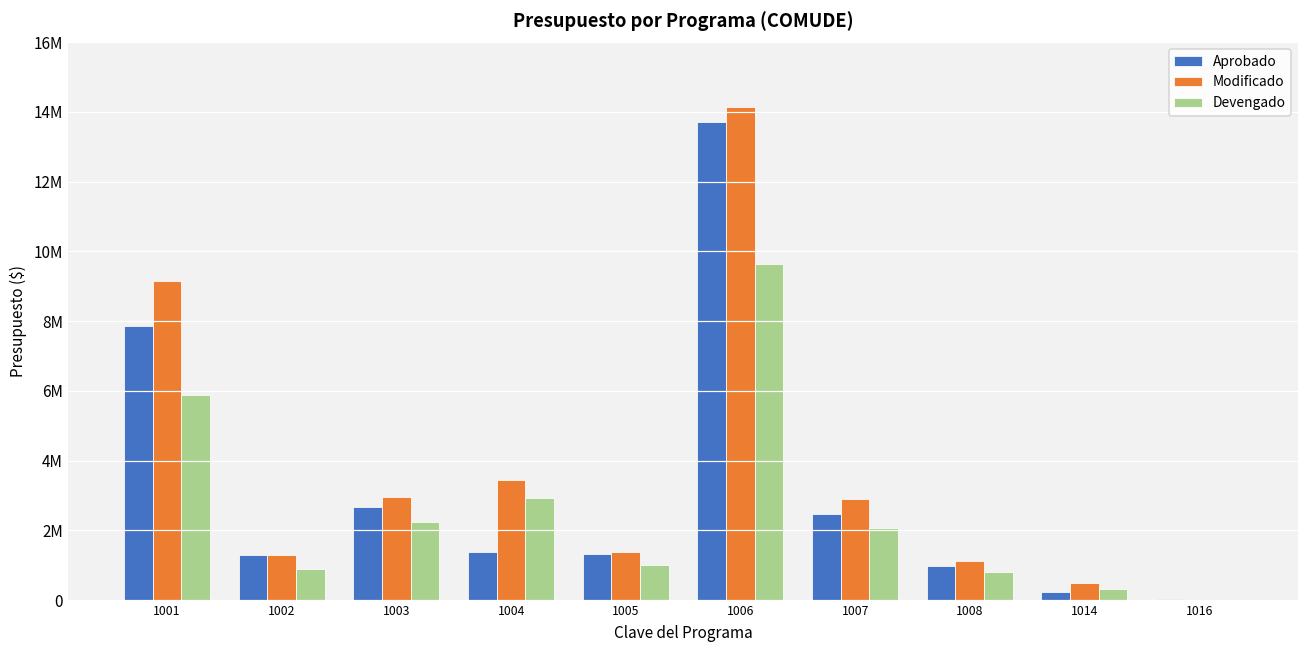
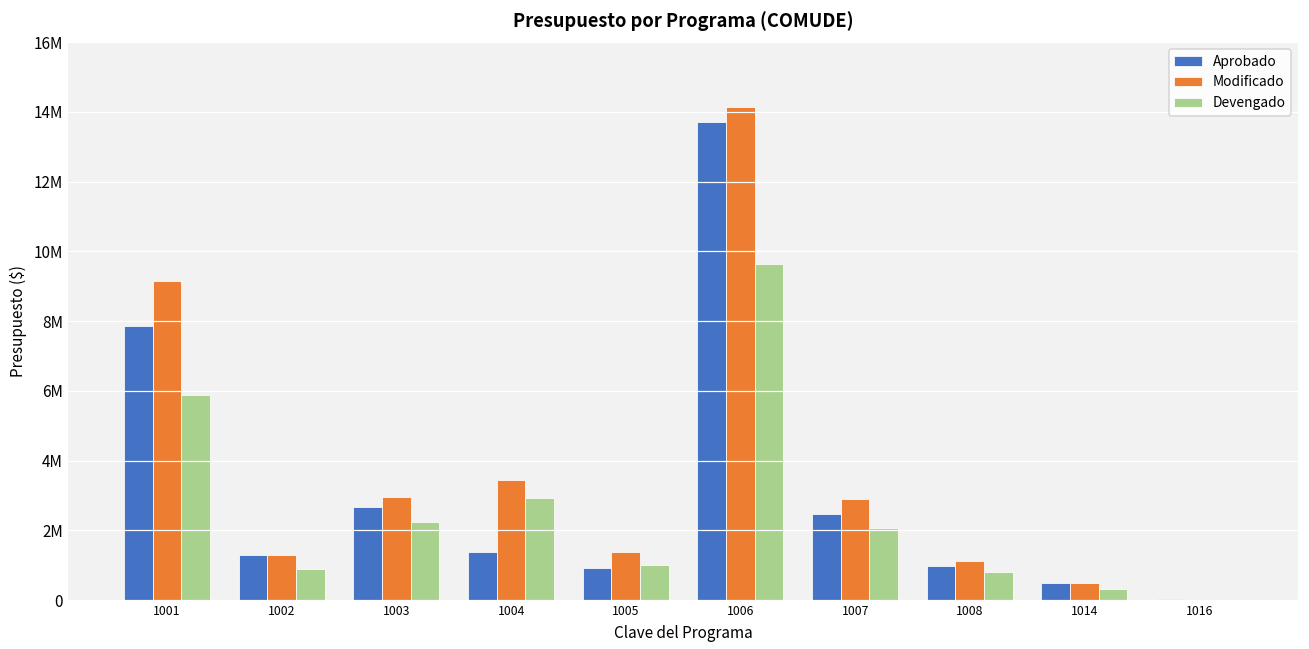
  {
    "Aprobado": {
      "1001": 7900000,
      "1002": 1300000,
      "1003": 2700000,
      "1004": 1400000,
-     "1005": 1300000,
+     "1005": 900000,
      "1006": 13700000,
      "1007": 2500000,
      "1008": 1000000,
-     "1014": 200000
+     "1014": 500000
    },
    "Modificado": {
      "1001": 9200000,
      "1002": 1300000,
      "1003": 3000000,
      "1004": 3400000,
      "1005": 1400000,
      "1006": 14100000,
      "1007": 2900000,
      "1008": 1100000,
      "1014": 500000
    },
    "Devengado": {
      "1001": 5900000,
      "1002": 900000,
      "1003": 2200000,
      "1004": 2900000,
      "1005": 1000000,
      "1006": 9600000,
      "1007": 2100000,
      "1008": 800000,
      "1014": 300000
    }
  }
